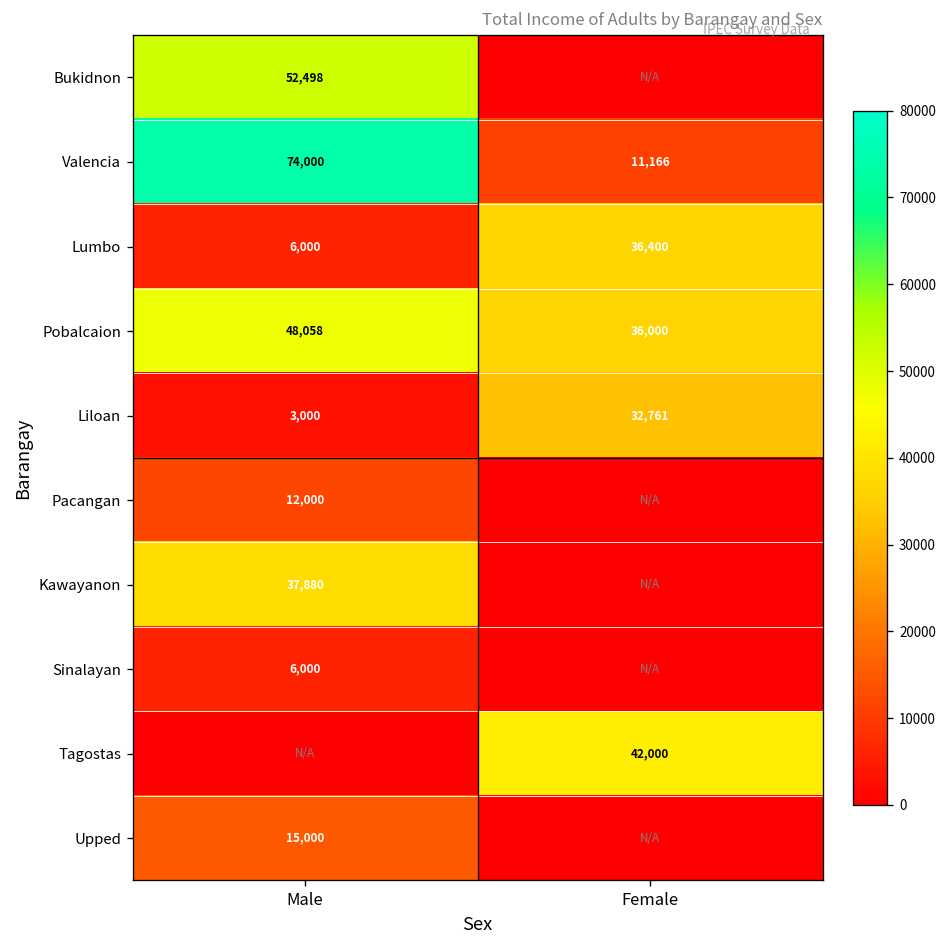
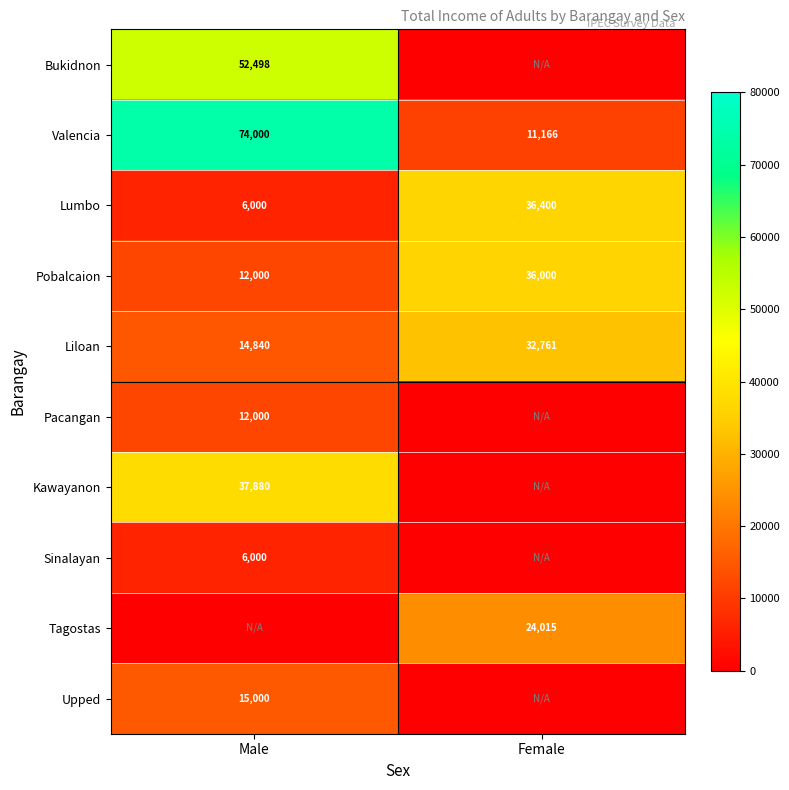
  {
    "Bukidnon": {
      "Male": "52,498"
    },
    "Valencia": {
      "Male": "74,000",
      "Female": "11,166"
    },
    "Lumbo": {
      "Male": "6,000",
      "Female": "36,400"
    },
    "Pobalcaion": {
-     "Male": "48,058",
+     "Male": "12,000",
      "Female": "36,000"
    },
    "Liloan": {
-     "Male": "3,000",
+     "Male": "14,840",
      "Female": "32,761"
    },
    "Pacangan": {
      "Male": "12,000"
    },
    "Kawayanon": {
      "Male": "37,880"
    },
    "Sinalayan": {
      "Male": "6,000"
    },
    "Tagostas": {
-     "Female": "42,000"
+     "Female": "24,015"
    },
    "Upped": {
      "Male": "15,000"
    }
  }
